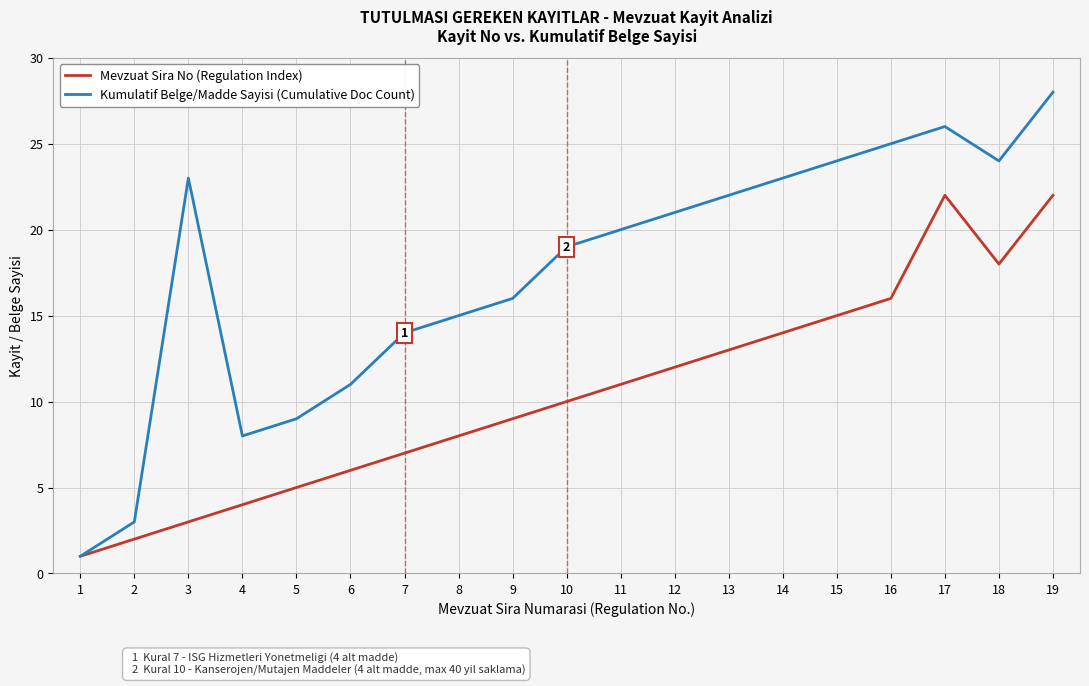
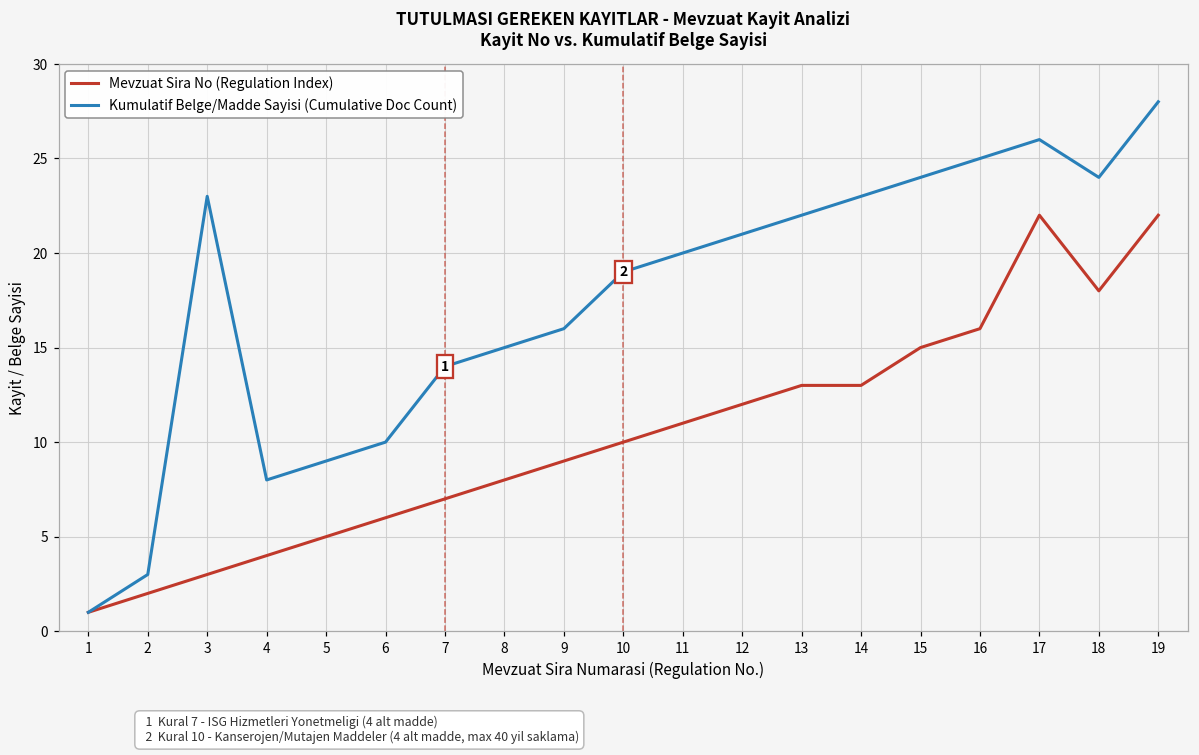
  {
    "Mevzuat Sira No (Regulation Index)": {
      "2": 2,
      "3": 3,
      "4": 4,
      "5": 5,
      "6": 6,
      "7": 7,
      "8": 8,
      "9": 9,
      "10": 10,
      "11": 11,
      "12": 12,
      "13": 13,
-     "14": 14,
+     "14": 13,
      "15": 15,
      "16": 16,
      "17": 22,
      "18": 18,
      "19": 22
    },
    "Kumulatif Belge/Madde Sayisi (Cumulative Doc Count)": {
      "2": 3,
      "3": 23,
      "4": 8,
      "5": 9,
-     "6": 11,
+     "6": 10,
      "8": 15,
      "9": 16,
      "11": 20,
      "12": 21,
      "13": 22,
      "14": 23,
      "15": 24,
      "16": 25,
      "17": 26,
      "18": 24,
      "19": 28
    }
  }
